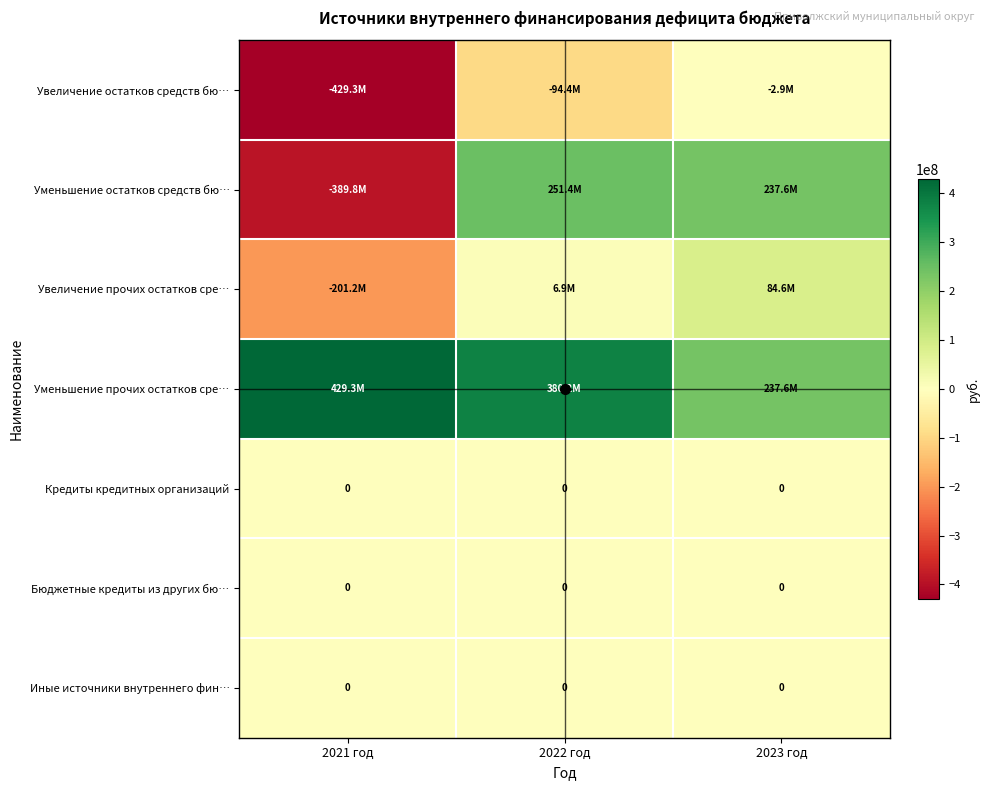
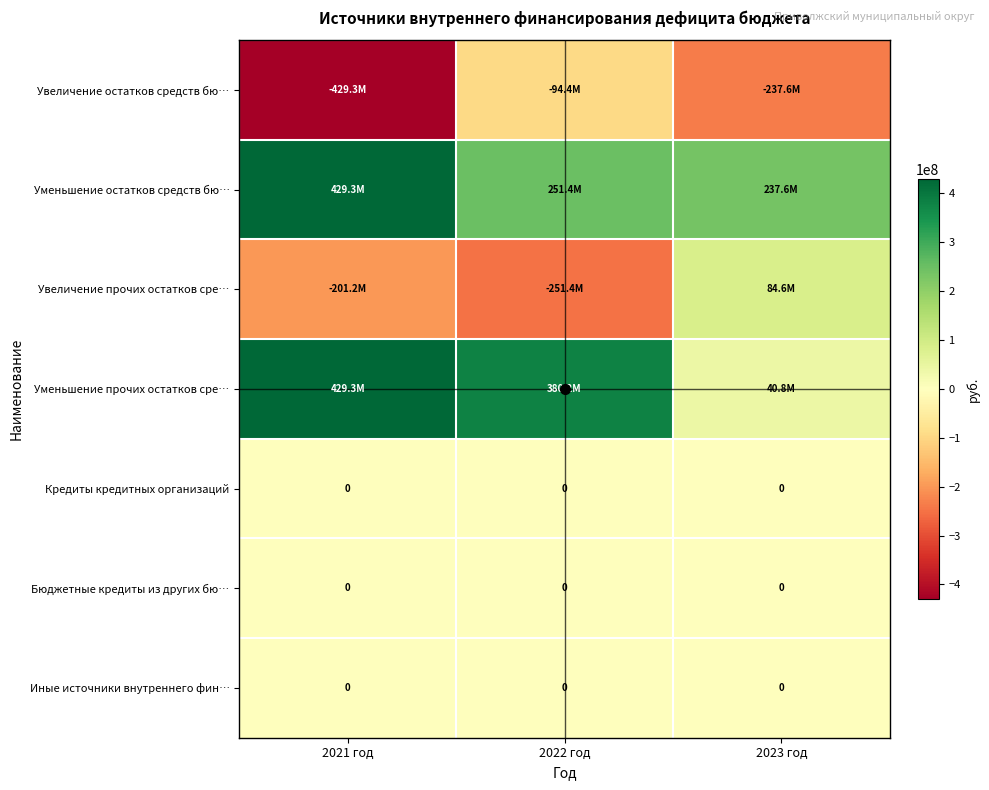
  {
    "Увеличение остатков средств бю…": {
      "2021 год": "-429.3M",
      "2022 год": "-94.4M",
-     "2023 год": "-2.9M"
+     "2023 год": "-237.6M"
    },
    "Уменьшение остатков средств бю…": {
-     "2021 год": "-389.8M",
+     "2021 год": "429.3M",
      "2022 год": "251.4M",
      "2023 год": "237.6M"
    },
    "Увеличение прочих остатков сре…": {
      "2021 год": "-201.2M",
-     "2022 год": "6.9M",
+     "2022 год": "-251.4M",
      "2023 год": "84.6M"
    },
    "Уменьшение прочих остатков сре…": {
      "2021 год": "429.3M",
-     "2023 год": "237.6M"
+     "2023 год": "40.8M"
    },
    "Кредиты кредитных организаций": {
      "2021 год": "0",
      "2022 год": "0",
      "2023 год": "0"
    },
    "Бюджетные кредиты из других бю…": {
      "2021 год": "0",
      "2022 год": "0",
      "2023 год": "0"
    },
    "Иные источники внутреннего фин…": {
      "2021 год": "0",
      "2022 год": "0",
      "2023 год": "0"
    }
  }
